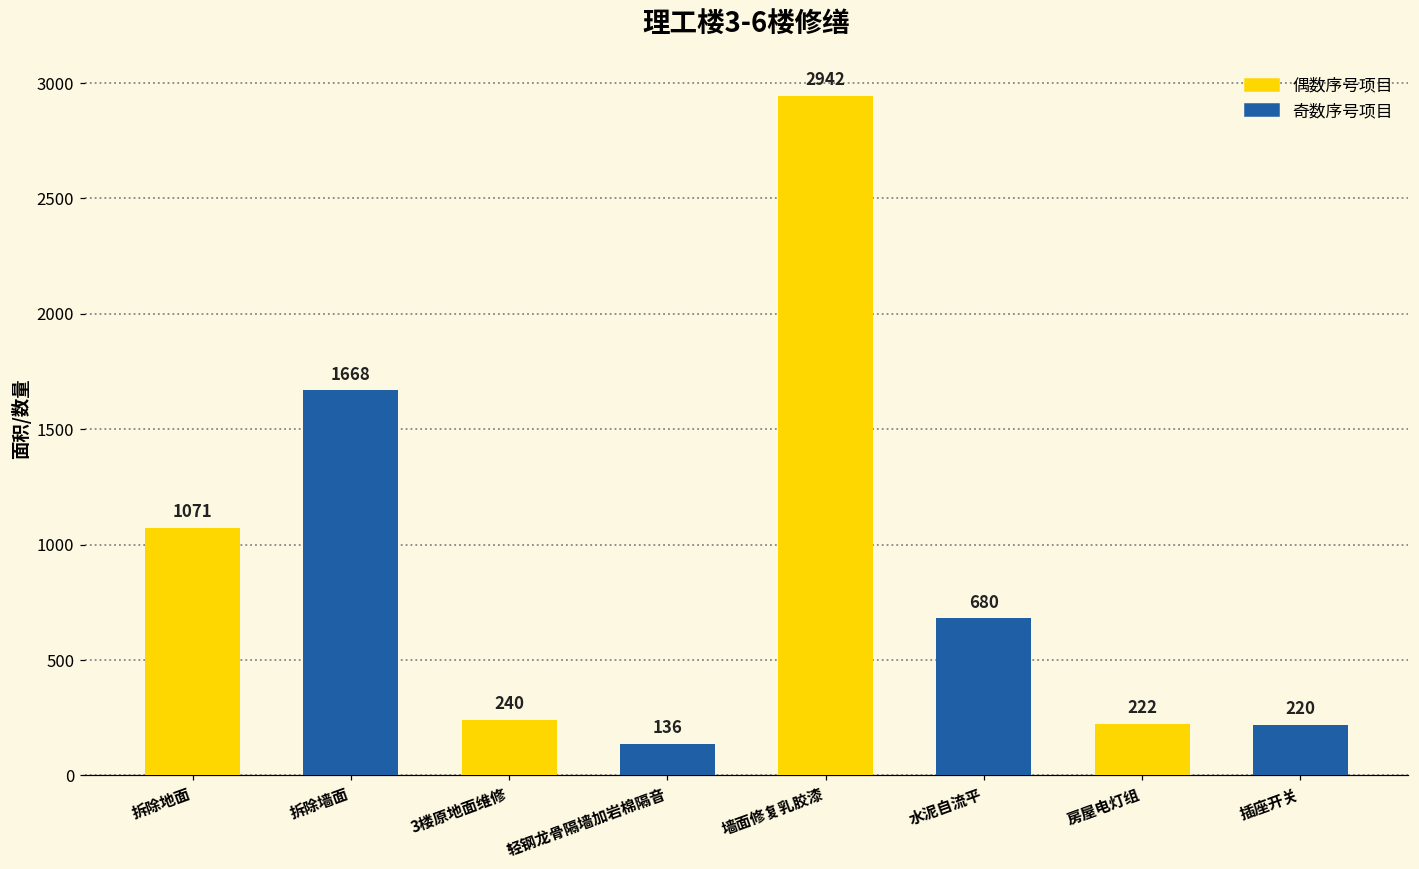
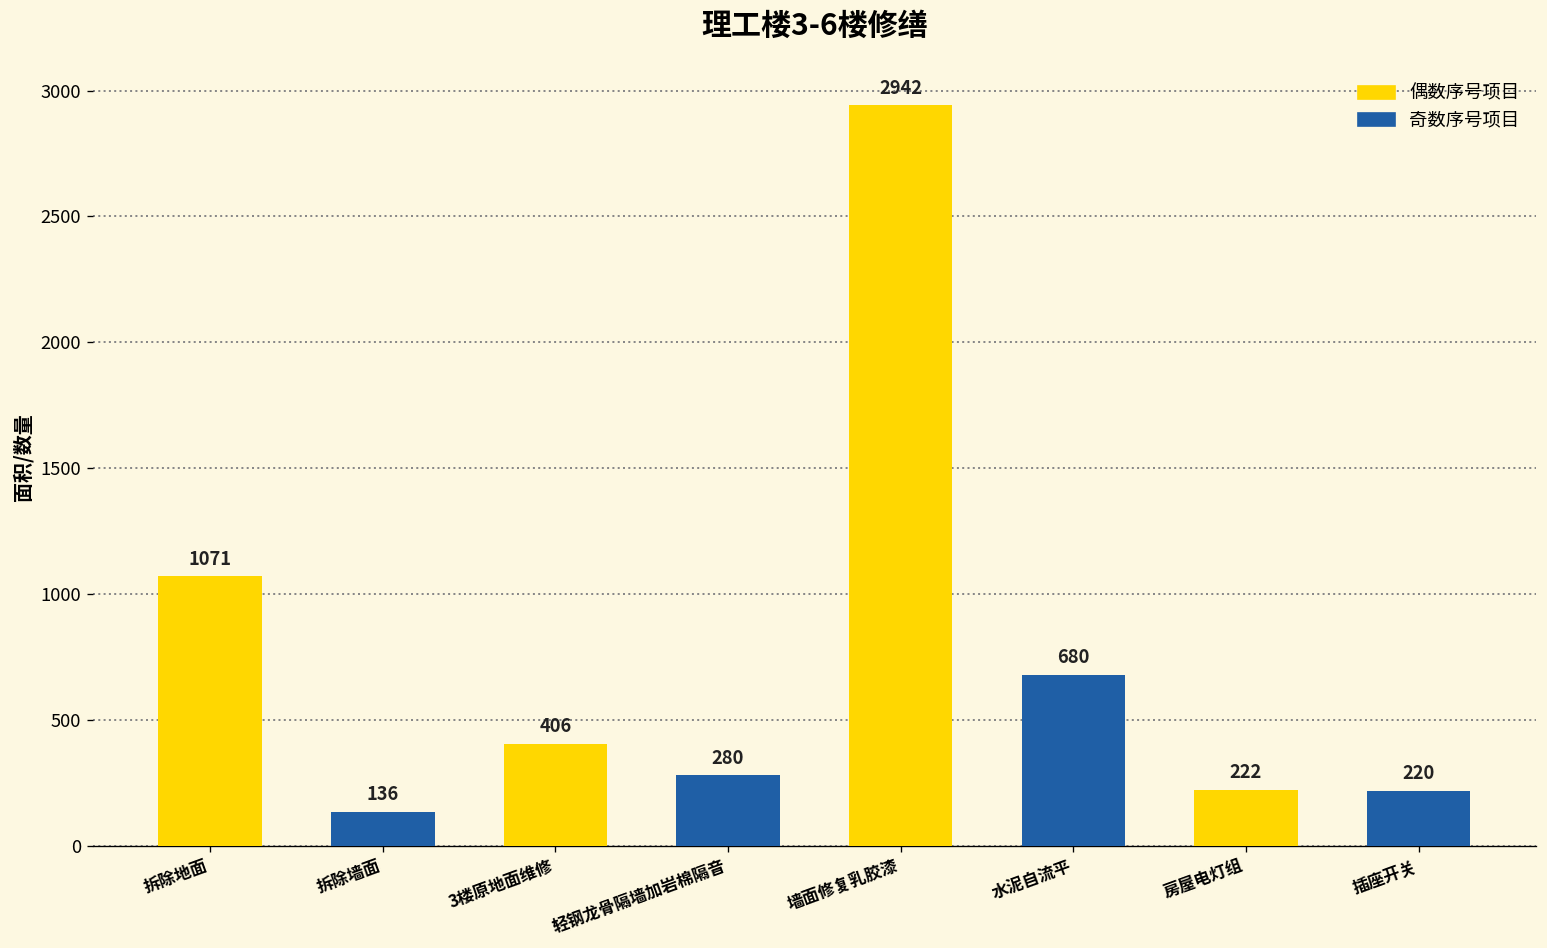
  {
    "拆除地面": 1071,
-   "拆除墙面": 1668,
-   "3楼原地面维修": 240,
-   "轻钢龙骨隔墙加岩棉隔音": 136,
+   "拆除墙面": 136,
+   "3楼原地面维修": 406,
+   "轻钢龙骨隔墙加岩棉隔音": 280,
    "墙面修复乳胶漆": 2942,
    "水泥自流平": 680,
    "房屋电灯组": 222,
    "插座开关": 220
  }
